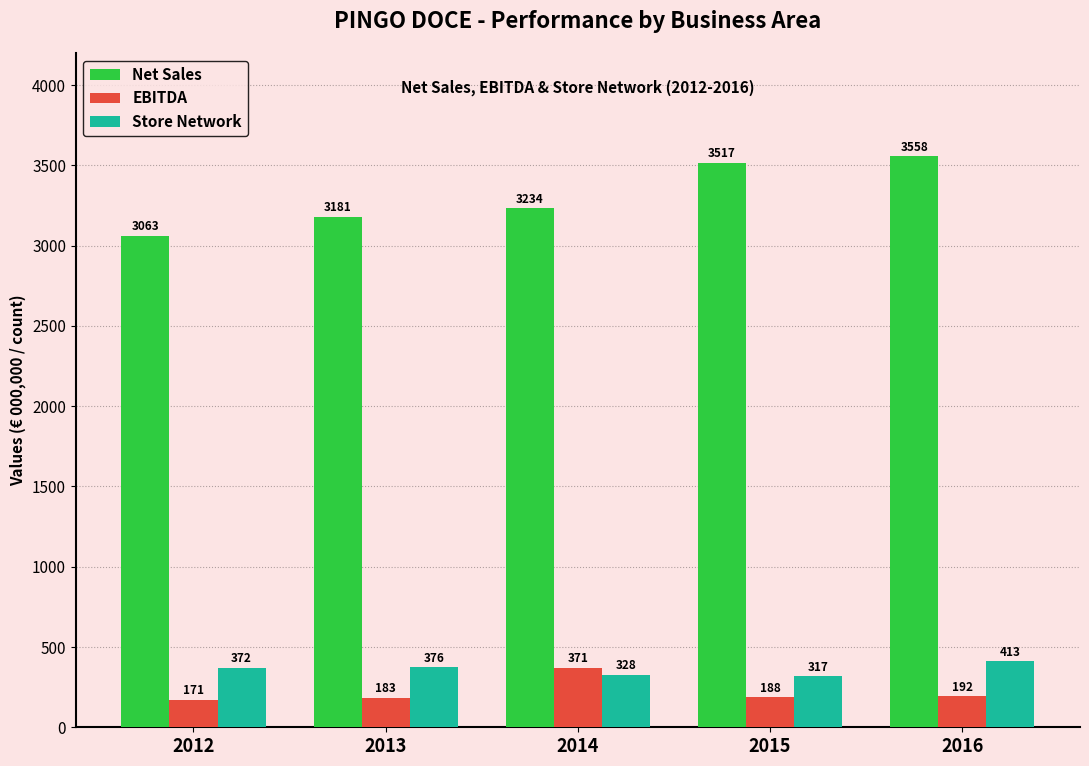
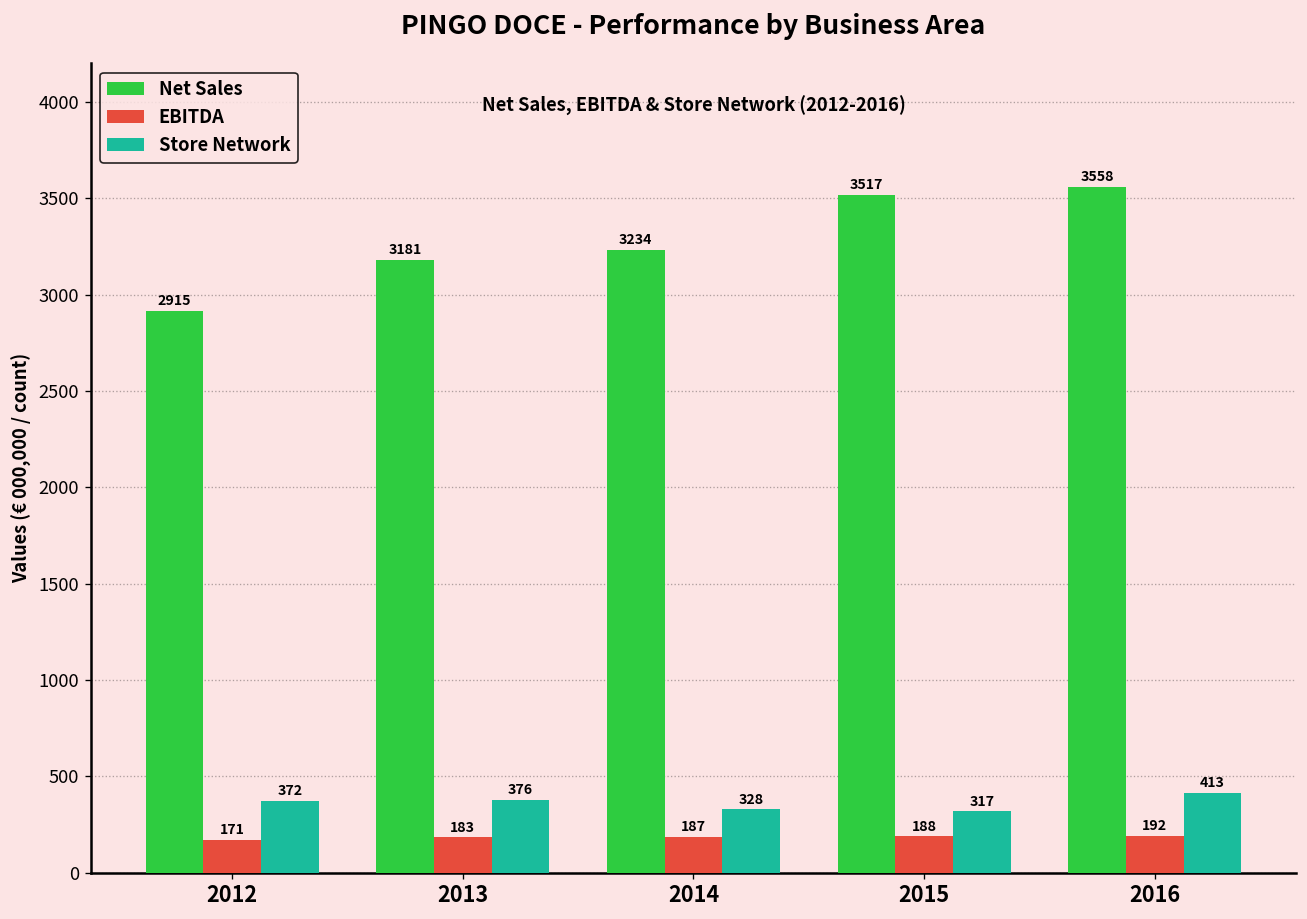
  {
    "Net Sales": {
-     "2012": 3063,
+     "2012": 2915,
      "2013": 3181,
      "2014": 3234,
      "2015": 3517,
      "2016": 3558
    },
    "EBITDA": {
      "2012": 171,
      "2013": 183,
-     "2014": 371,
+     "2014": 187,
      "2015": 188,
      "2016": 192
    },
    "Store Network": {
      "2012": 372,
      "2013": 376,
      "2014": 328,
      "2015": 317,
      "2016": 413
    }
  }
